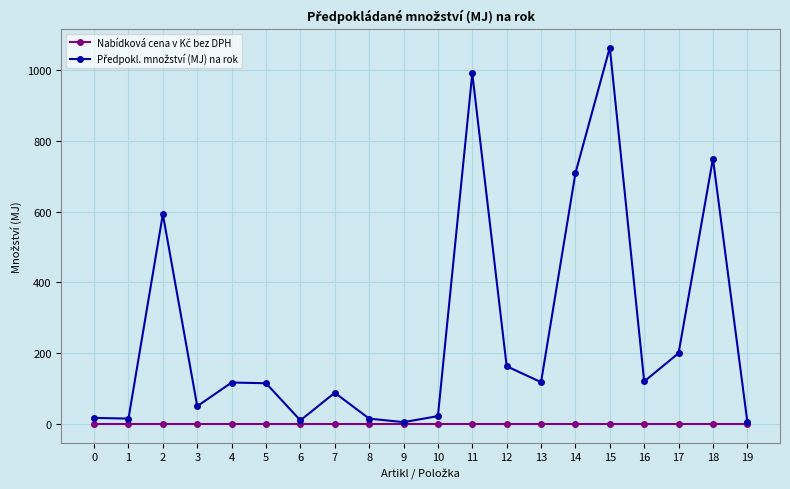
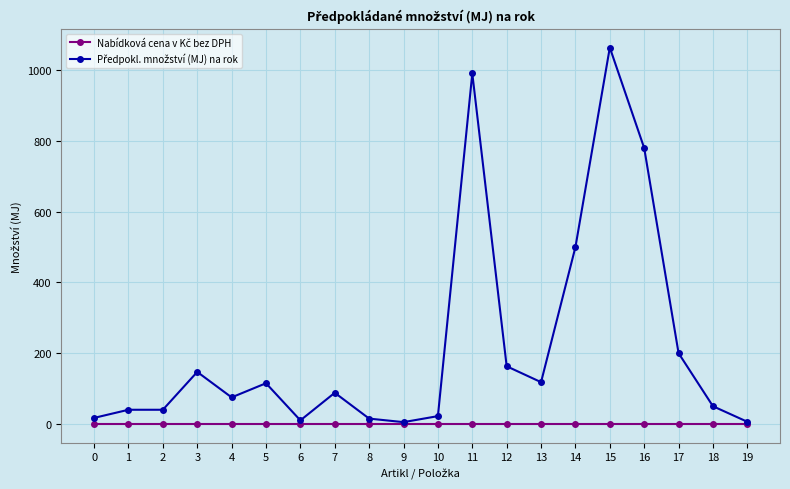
  {
    "Nabídková cena v Kč bez DPH": {
      "0": 0,
      "1": 0,
      "2": 0,
      "3": 0,
      "4": 0,
      "5": 0,
      "6": 0,
      "7": 0,
      "8": 0,
      "10": 0,
      "11": 0,
      "12": 0,
      "13": 0,
      "14": 0,
      "15": 0,
      "16": 0,
      "17": 0,
      "18": 0
    },
    "Předpokl. množství (MJ) na rok": {
      "0": 20,
-     "1": 20,
-     "2": 590,
-     "3": 50,
-     "4": 120,
+     "1": 40,
+     "2": 40,
+     "3": 150,
+     "4": 80,
      "5": 120,
      "6": 10,
      "7": 90,
      "8": 20,
      "10": 20,
      "11": 990,
      "12": 160,
      "13": 120,
-     "14": 710,
+     "14": 500,
      "15": 1060,
-     "16": 120,
+     "16": 780,
      "17": 200,
-     "18": 750
+     "18": 50
    }
  }
